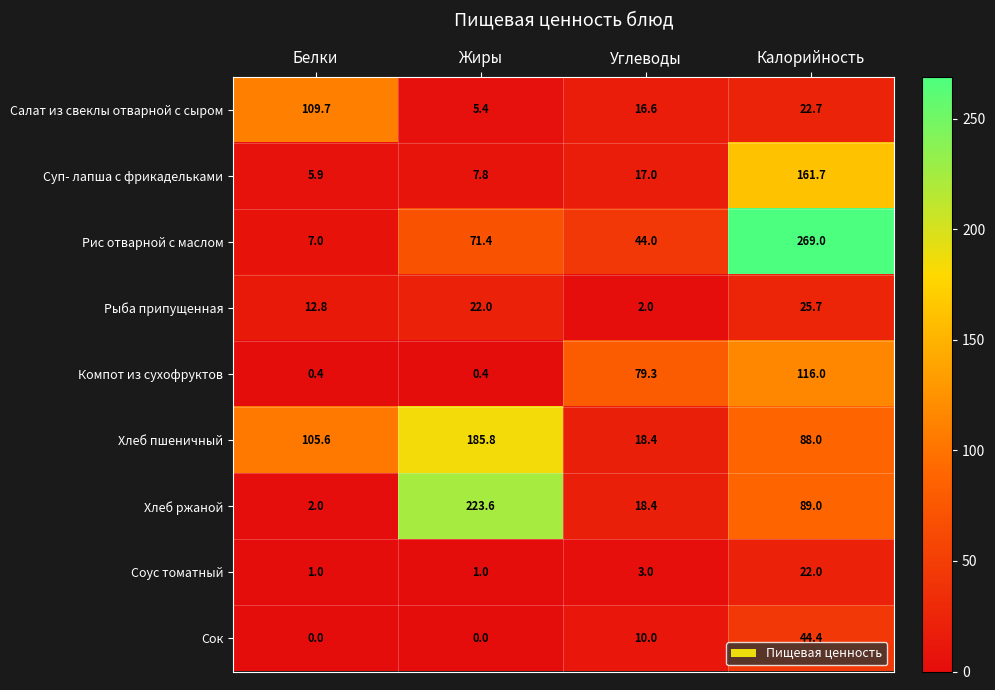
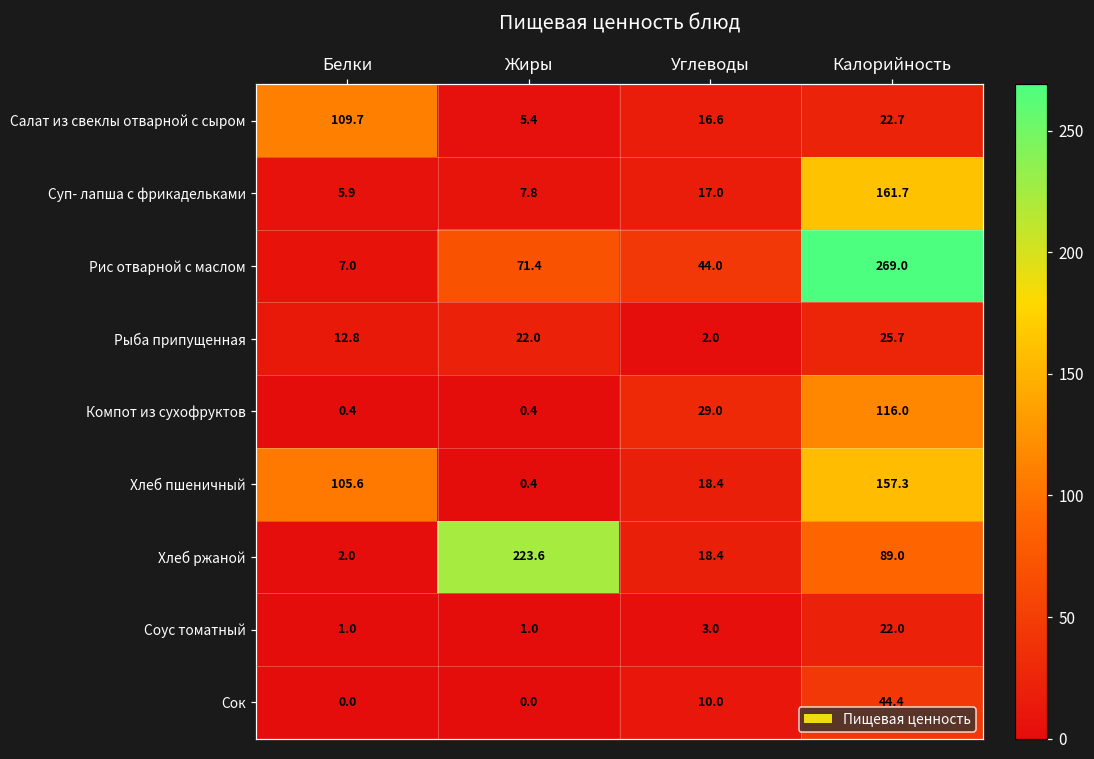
  {
    "Салат из свеклы отварной с сыром": {
      "Белки": 109.7,
      "Жиры": 5.4,
      "Углеводы": 16.6,
      "Калорийность": 22.7
    },
    "Суп- лапша с фрикадельками": {
      "Белки": 5.9,
      "Жиры": 7.8,
      "Углеводы": 17.0,
      "Калорийность": 161.7
    },
    "Рис отварной с маслом": {
      "Белки": 7.0,
      "Жиры": 71.4,
      "Углеводы": 44.0,
      "Калорийность": 269.0
    },
    "Рыба припущенная": {
      "Белки": 12.8,
      "Жиры": 22.0,
      "Углеводы": 2.0,
      "Калорийность": 25.7
    },
    "Компот из сухофруктов": {
      "Белки": 0.4,
      "Жиры": 0.4,
-     "Углеводы": 79.3,
+     "Углеводы": 29.0,
      "Калорийность": 116.0
    },
    "Хлеб пшеничный": {
      "Белки": 105.6,
-     "Жиры": 185.8,
+     "Жиры": 0.4,
      "Углеводы": 18.4,
-     "Калорийность": 88.0
+     "Калорийность": 157.3
    },
    "Хлеб ржаной": {
      "Белки": 2.0,
      "Жиры": 223.6,
      "Углеводы": 18.4,
      "Калорийность": 89.0
    },
    "Соус томатный": {
      "Белки": 1.0,
      "Жиры": 1.0,
      "Углеводы": 3.0,
      "Калорийность": 22.0
    },
    "Сок": {
      "Белки": 0.0,
      "Жиры": 0.0,
      "Углеводы": 10.0
    }
  }
